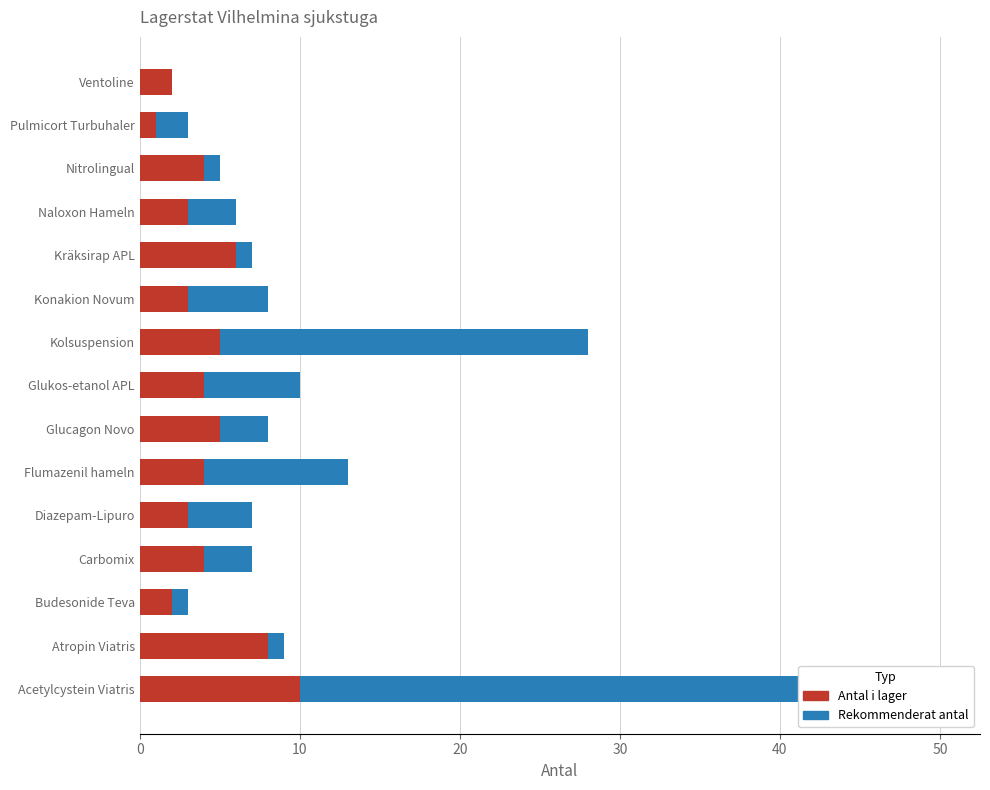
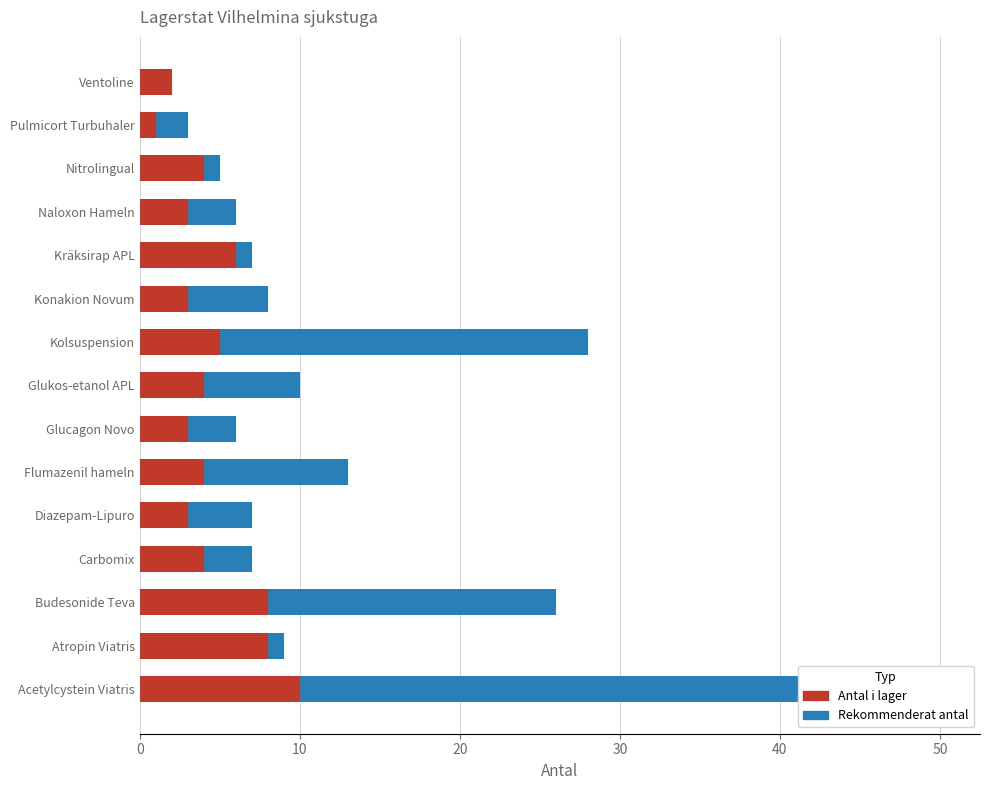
  {
    "Antal i lager": {
      "Ventoline": 2,
      "Pulmicort Turbuhaler": 1,
      "Nitrolingual": 4,
      "Naloxon Hameln": 3,
      "Kräksirap APL": 6,
      "Konakion Novum": 3,
      "Kolsuspension": 5,
      "Glukos-etanol APL": 4,
-     "Glucagon Novo": 5,
+     "Glucagon Novo": 3,
      "Flumazenil hameln": 4,
      "Diazepam-Lipuro": 3,
      "Carbomix": 4,
-     "Budesonide Teva": 2,
+     "Budesonide Teva": 8,
      "Atropin Viatris": 8,
      "Acetylcystein Viatris": 10
    },
    "Rekommenderat antal": {
      "Ventoline": 0,
      "Pulmicort Turbuhaler": 2,
      "Nitrolingual": 1,
      "Naloxon Hameln": 3,
      "Kräksirap APL": 1,
      "Konakion Novum": 5,
      "Kolsuspension": 23,
      "Glukos-etanol APL": 6,
      "Glucagon Novo": 3,
      "Flumazenil hameln": 9,
      "Diazepam-Lipuro": 4,
      "Carbomix": 3,
-     "Budesonide Teva": 1,
+     "Budesonide Teva": 18,
      "Atropin Viatris": 1
    }
  }
